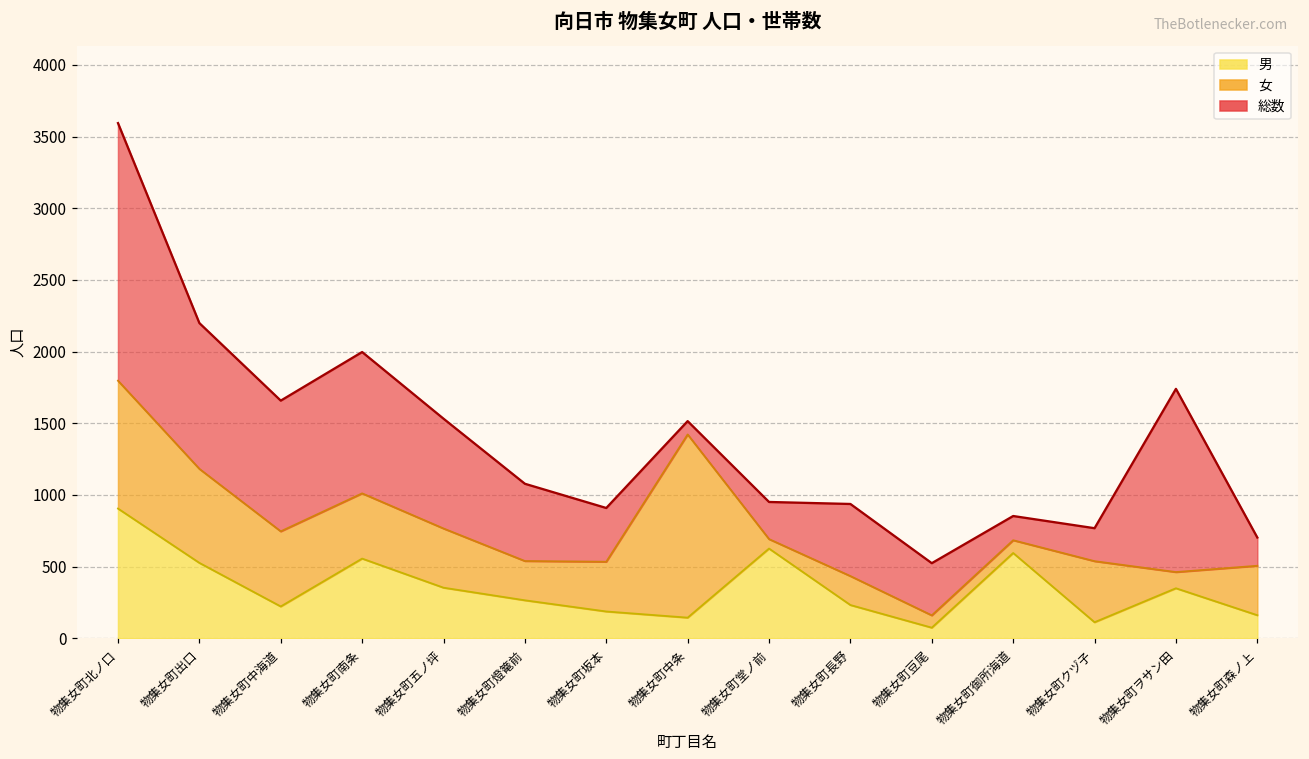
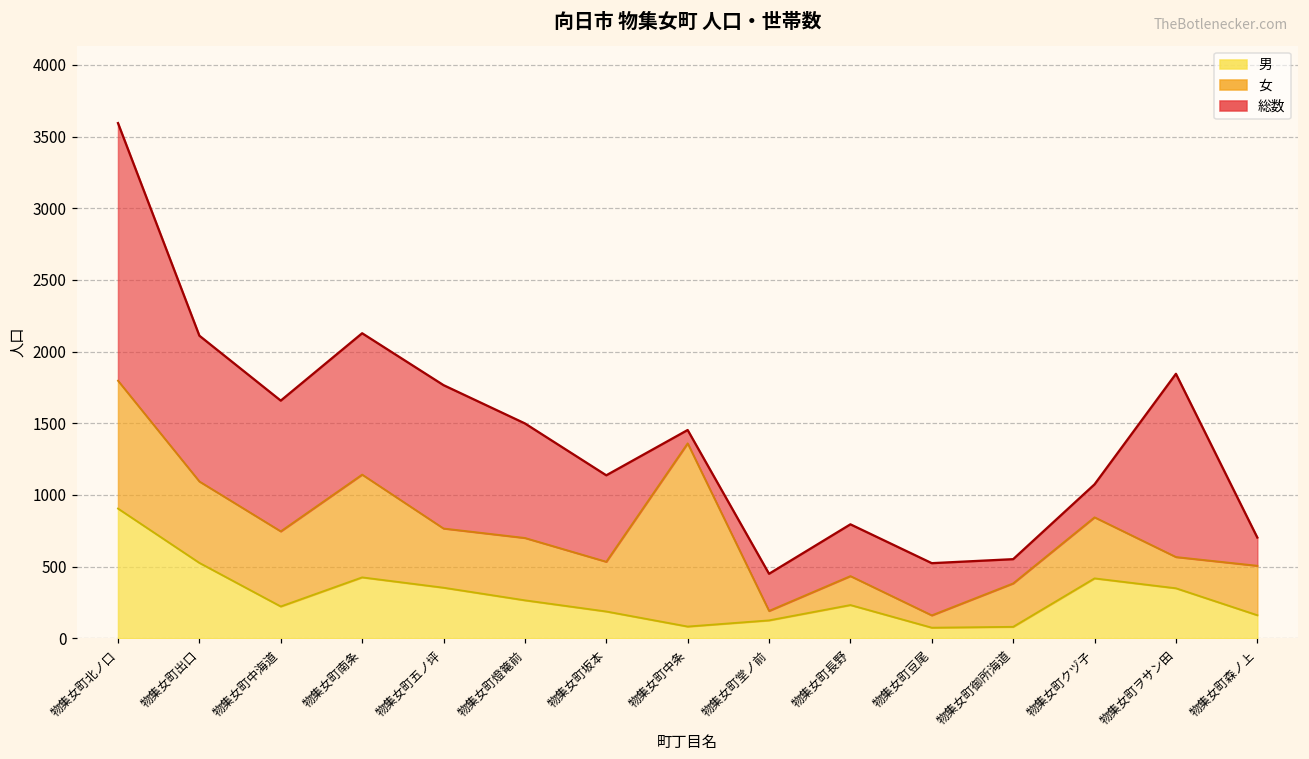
  {
    "男": {
      "物集女町北ノ口": 910,
      "物集女町出口": 530,
      "物集女町中海道": 220,
-     "物集女町南条": 560,
+     "物集女町南条": 430,
      "物集女町五ノ坪": 350,
      "物集女町燈篭前": 270,
      "物集女町坂本": 190,
-     "物集女町中条": 140,
-     "物集女町堂ノ前": 630,
+     "物集女町中条": 80,
+     "物集女町堂ノ前": 130,
      "物集女町長野": 230,
      "物集女町豆尾": 70,
-     "物集女町御所海道": 600,
-     "物集女町クヅ子": 110,
+     "物集女町御所海道": 80,
+     "物集女町クヅ子": 420,
      "物集女町ヲサン田": 350,
      "物集女町森ノ上": 160
    },
    "女": {
      "物集女町北ノ口": 890,
-     "物集女町出口": 660,
+     "物集女町出口": 570,
      "物集女町中海道": 520,
-     "物集女町南条": 460,
+     "物集女町南条": 720,
      "物集女町五ノ坪": 410,
-     "物集女町燈篭前": 270,
+     "物集女町燈篭前": 440,
      "物集女町坂本": 350,
      "物集女町中条": 1280,
      "物集女町堂ノ前": 70,
      "物集女町長野": 200,
      "物集女町豆尾": 90,
-     "物集女町御所海道": 90,
+     "物集女町御所海道": 300,
      "物集女町クヅ子": 430,
-     "物集女町ヲサン田": 110,
+     "物集女町ヲサン田": 220,
      "物集女町森ノ上": 350
    },
    "総数": {
      "物集女町北ノ口": 1800,
      "物集女町出口": 1020,
      "物集女町中海道": 910,
      "物集女町南条": 990,
-     "物集女町五ノ坪": 770,
-     "物集女町燈篭前": 540,
-     "物集女町坂本": 380,
+     "物集女町五ノ坪": 1000,
+     "物集女町燈篭前": 800,
+     "物集女町坂本": 600,
      "物集女町中条": 90,
      "物集女町堂ノ前": 260,
-     "物集女町長野": 500,
+     "物集女町長野": 360,
      "物集女町豆尾": 360,
      "物集女町御所海道": 170,
      "物集女町クヅ子": 230,
      "物集女町ヲサン田": 1280,
      "物集女町森ノ上": 200
    }
  }
